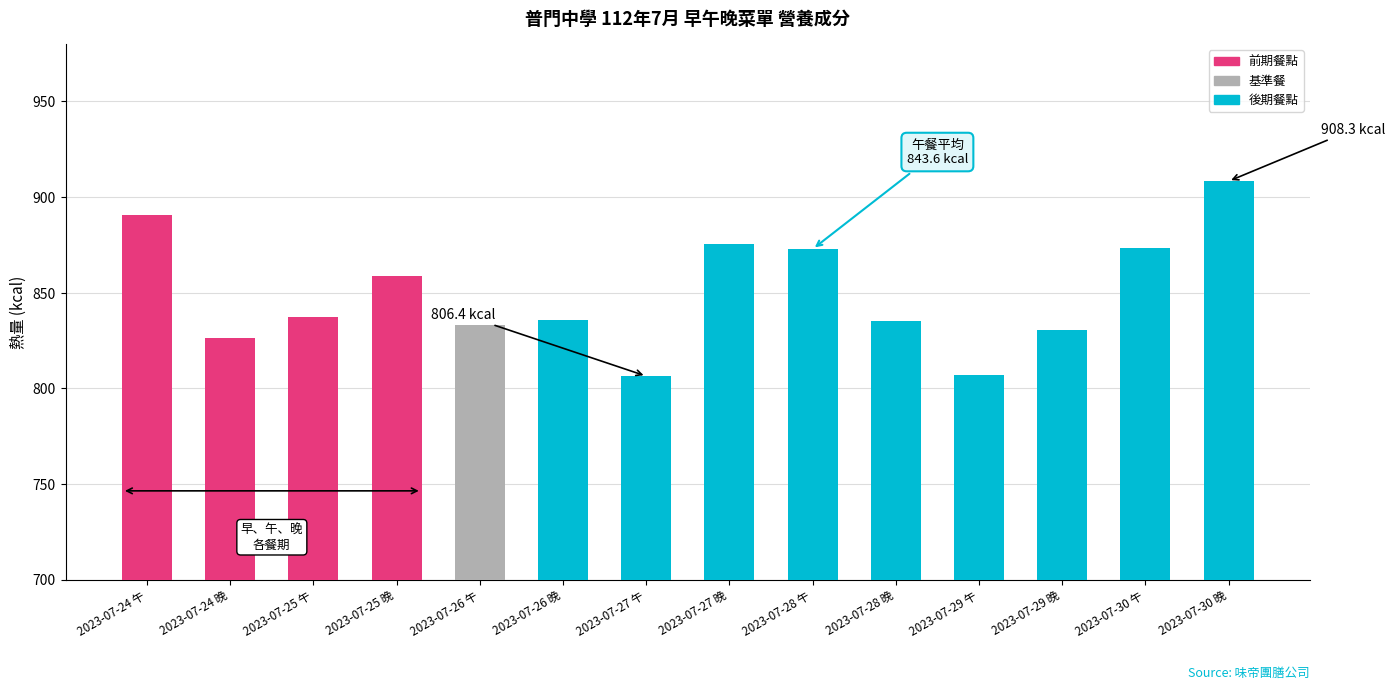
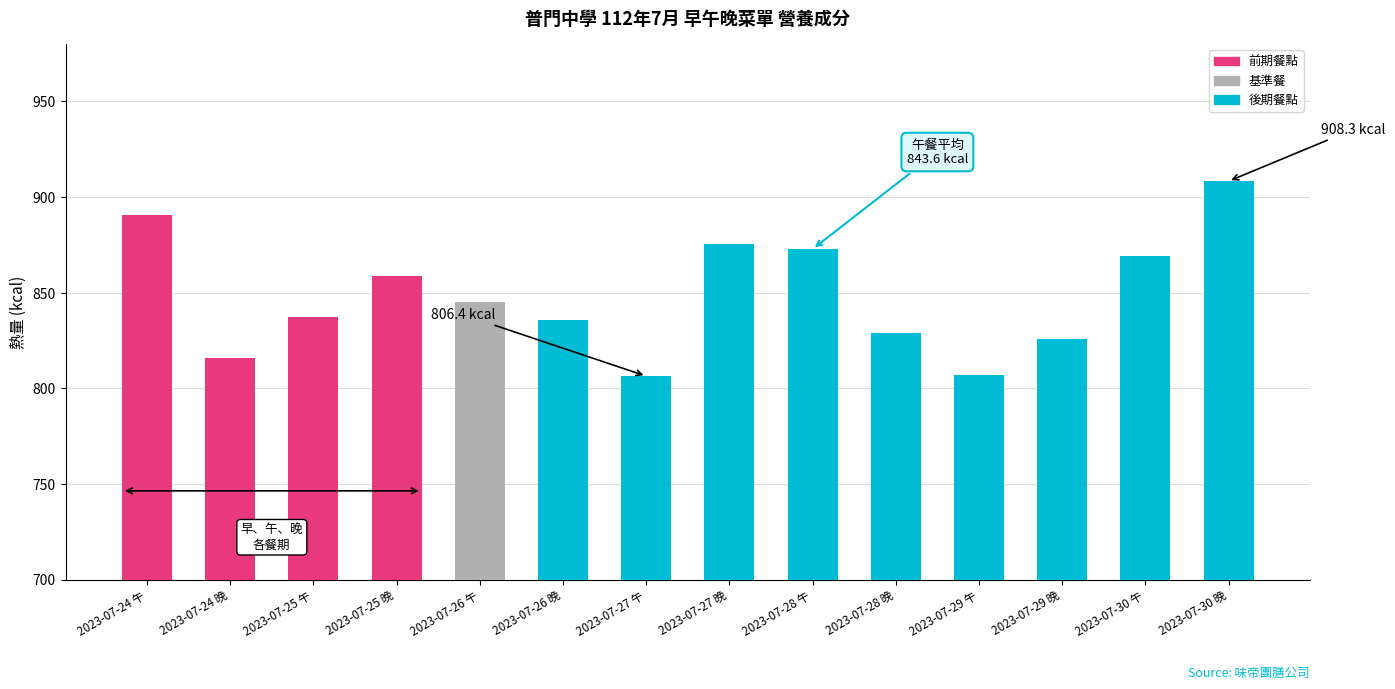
  {
    "2023-07-24 午": 890,
-   "2023-07-24 晚": 827,
+   "2023-07-24 晚": 816,
    "2023-07-25 午": 838,
    "2023-07-25 晚": 859,
-   "2023-07-26 午": 833,
+   "2023-07-26 午": 845,
    "2023-07-27 晚": 876,
-   "2023-07-28 晚": 835,
+   "2023-07-28 晚": 829,
    "2023-07-29 午": 807,
-   "2023-07-29 晚": 830,
-   "2023-07-30 午": 874
+   "2023-07-29 晚": 826,
+   "2023-07-30 午": 869
  }
